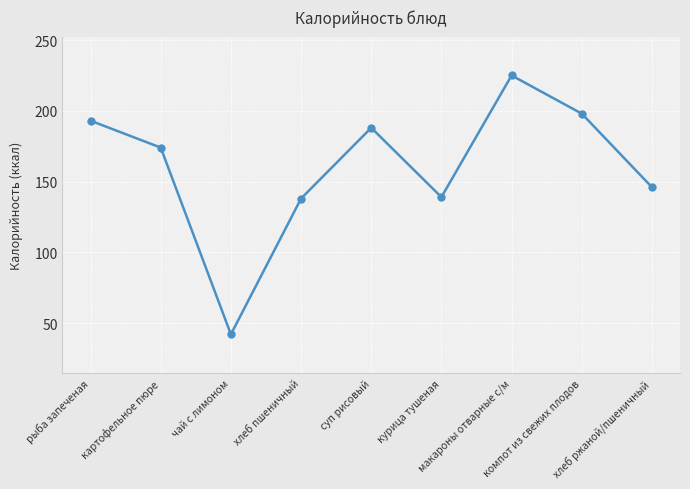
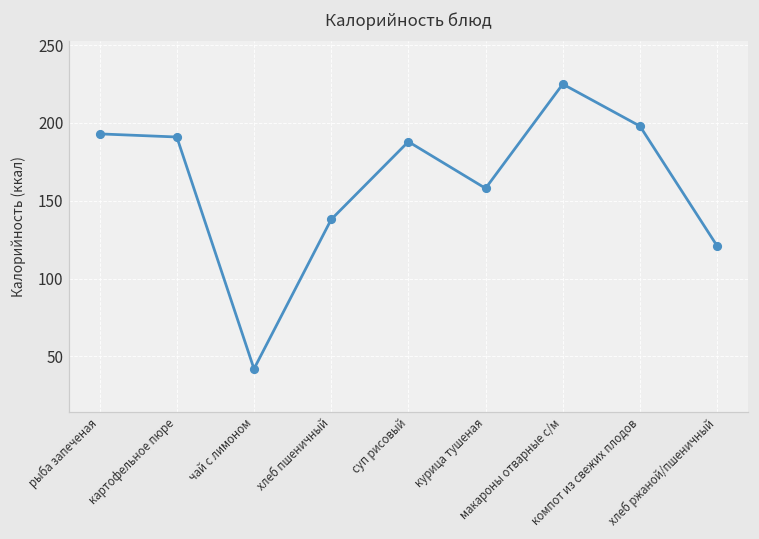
  {
    "рыба запеченая": 193,
-   "картофельное пюре": 174,
+   "картофельное пюре": 191,
    "чай с лимоном": 42,
    "хлеб пшеничный": 138,
    "суп рисовый": 188,
-   "курица тушеная": 139,
+   "курица тушеная": 158,
    "макароны отварные с/м": 225,
    "компот из свежих плодов": 198,
-   "хлеб ржаной/пшеничный": 146
+   "хлеб ржаной/пшеничный": 121
  }
